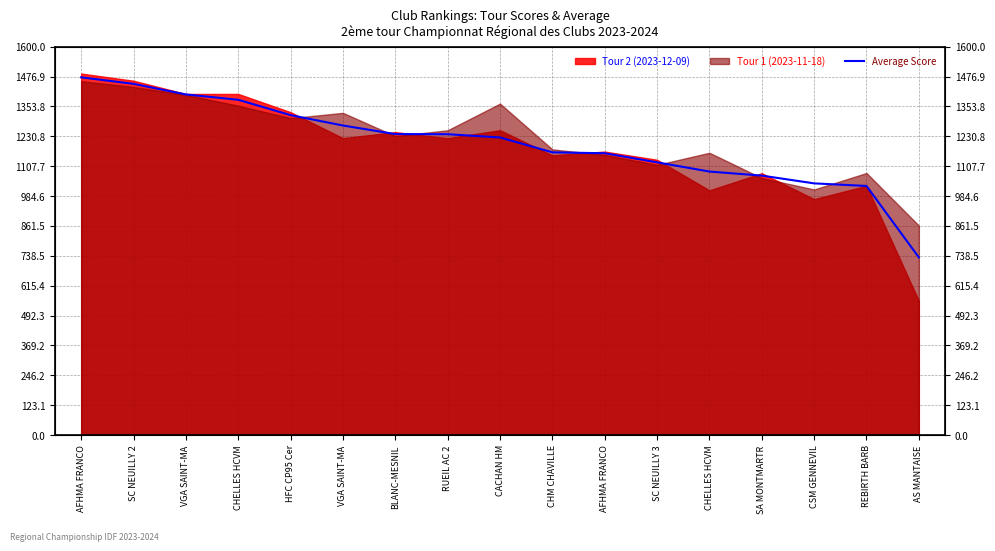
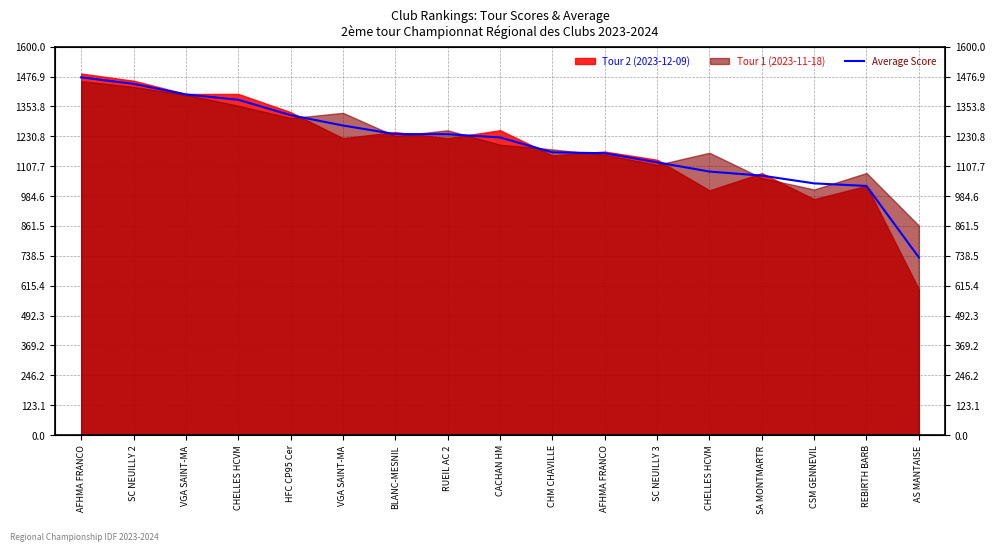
  {
    "Average Score": {
      "SC NEUILLY 2": 1450,
      "HFC CP95 Cer": 1320,
      "RUEIL AC 2": 1240,
      "CACHAN HM": 1230,
      "CHM CHAVILLE": 1160,
      "CSM GENNEVIL": 1040,
      "AS MANTAISE": 730
    },
    "Tour 2 (2023-12-09)": {
      "SC NEUILLY 2": 1460,
      "HFC CP95 Cer": 1330,
      "RUEIL AC 2": 1220,
      "CACHAN HM": 1260,
      "CHM CHAVILLE": 1150,
      "CSM GENNEVIL": 970,
-     "AS MANTAISE": 550
+     "AS MANTAISE": 600
    },
    "Tour 1 (2023-11-18)": {
      "SC NEUILLY 2": 1430,
      "HFC CP95 Cer": 1310,
      "RUEIL AC 2": 1260,
-     "CACHAN HM": 1370,
+     "CACHAN HM": 1200,
      "CHM CHAVILLE": 1180,
      "SC NEUILLY 3": 1110,
      "CSM GENNEVIL": 1010,
      "REBIRTH BARB": 1080,
      "AS MANTAISE": 860
    }
  }
